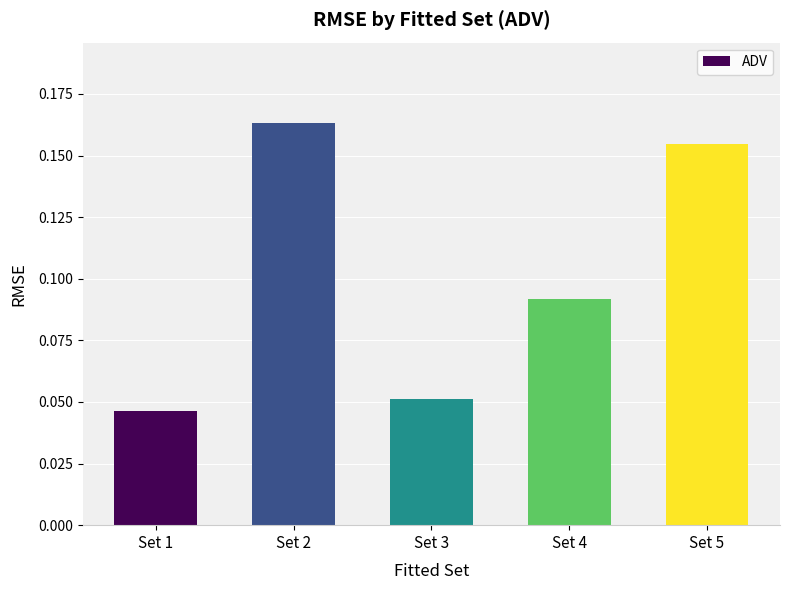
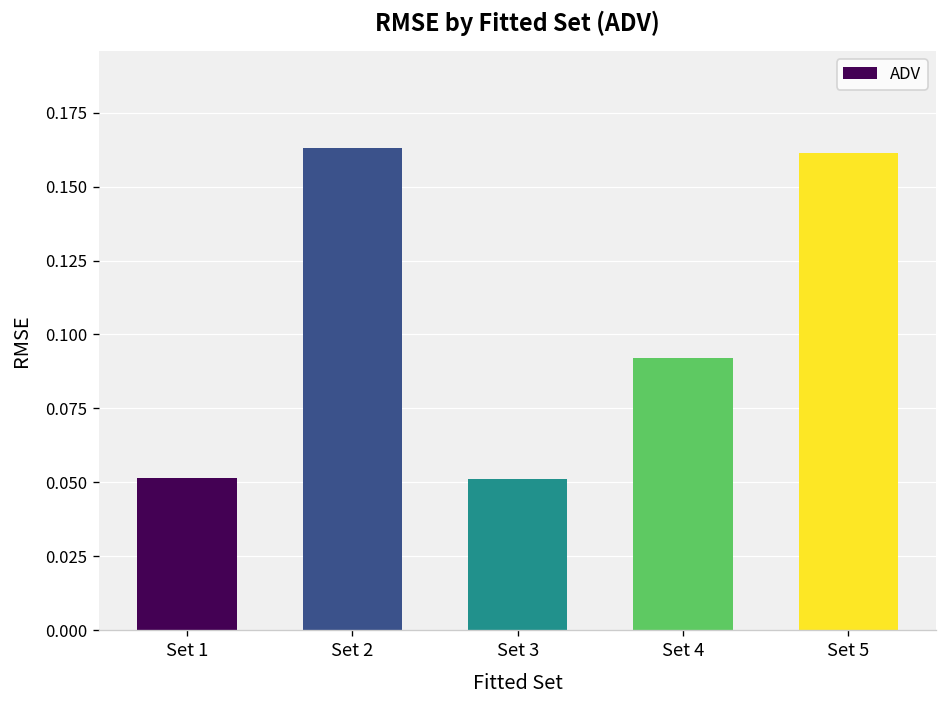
  {
-   "Set 1": 0.046,
+   "Set 1": 0.051,
    "Set 2": 0.163,
    "Set 3": 0.051,
    "Set 4": 0.092,
-   "Set 5": 0.155
+   "Set 5": 0.161
  }
